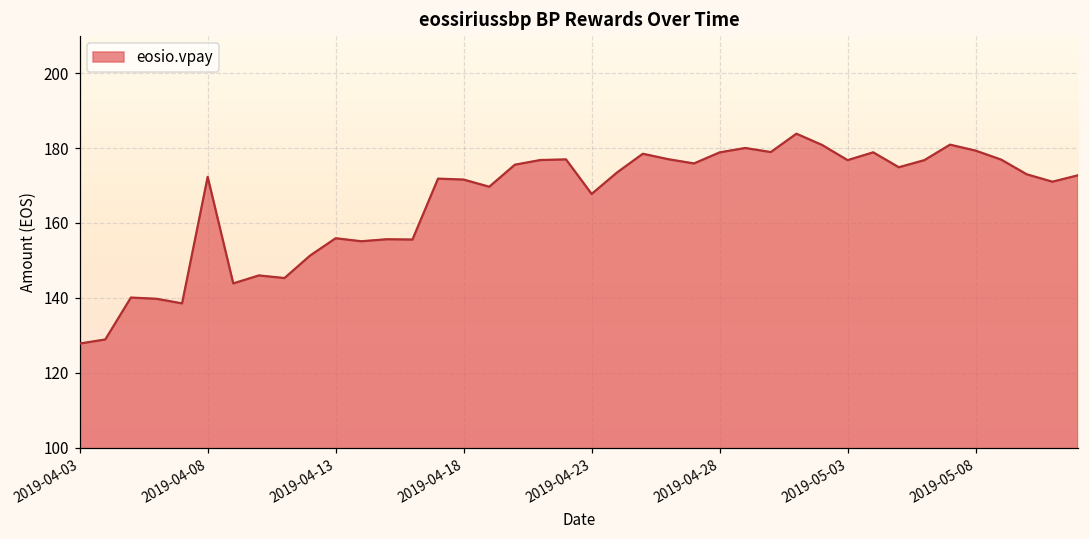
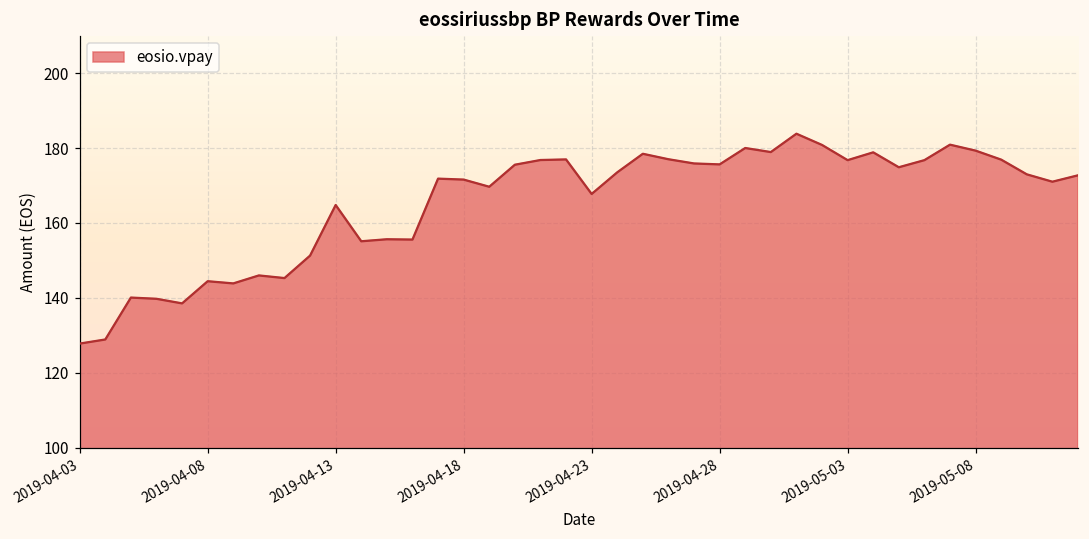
  {
    "2019-04-03": 128,
-   "2019-04-08": 172,
-   "2019-04-13": 156,
+   "2019-04-08": 144,
+   "2019-04-13": 165,
    "2019-04-18": 172,
    "2019-04-23": 168,
-   "2019-04-28": 179,
+   "2019-04-28": 176,
    "2019-05-03": 177,
    "2019-05-08": 179
  }
